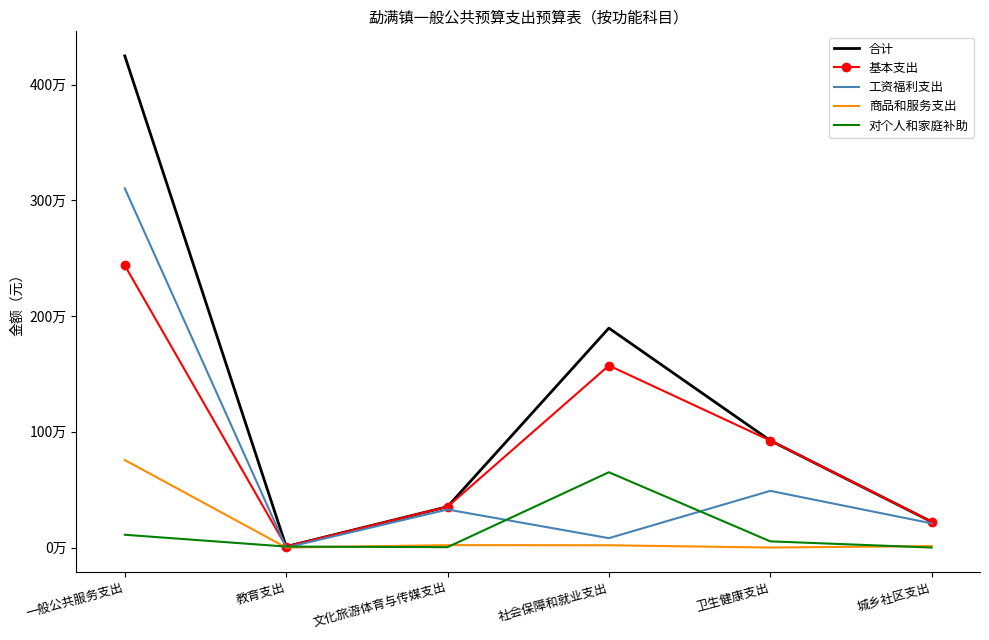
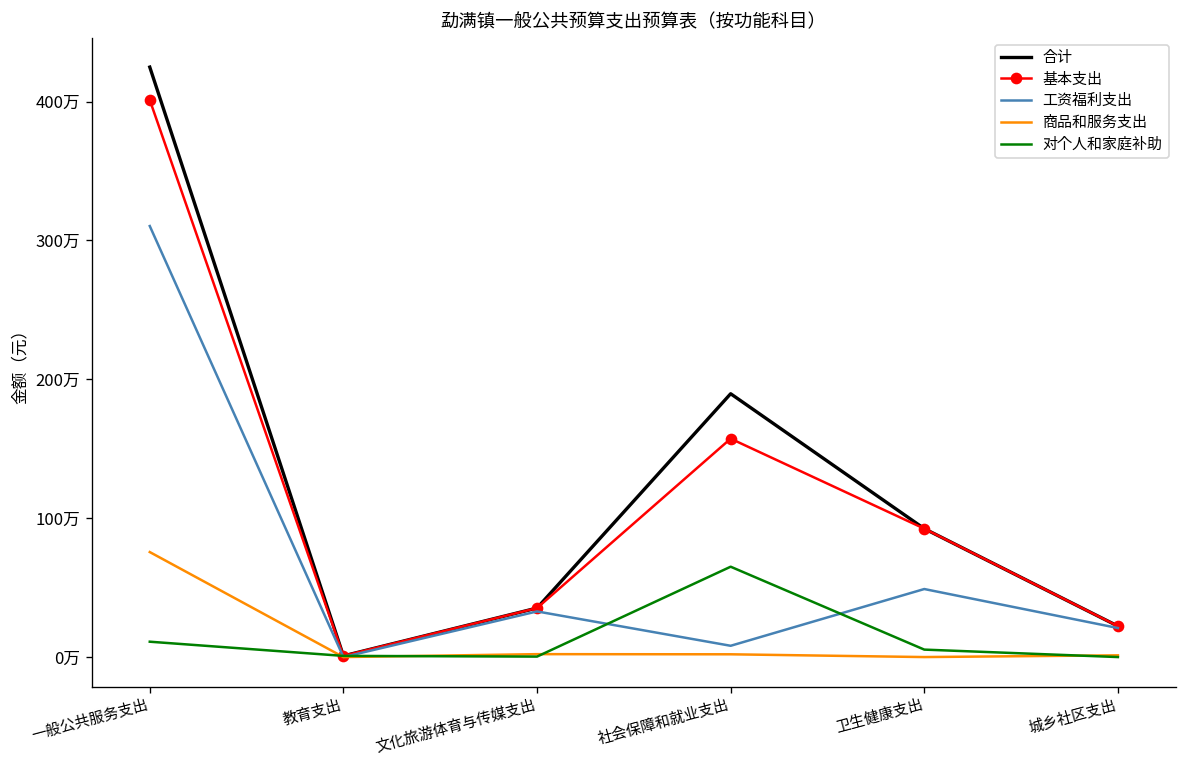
  {
    "合计": {
      "一般公共服务支出": "425万",
      "社会保障和就业支出": "190万"
    },
    "基本支出": {
-     "一般公共服务支出": "244万",
+     "一般公共服务支出": "401万",
      "社会保障和就业支出": "157万"
    },
    "工资福利支出": {
      "一般公共服务支出": "310万",
      "文化旅游体育与传媒支出": "33万",
      "社会保障和就业支出": "8万",
      "卫生健康支出": "49万"
    },
    "商品和服务支出": {
      "一般公共服务支出": "76万",
      "社会保障和就业支出": "2万",
      "卫生健康支出": "0万"
    },
    "对个人和家庭补助": {
      "一般公共服务支出": "11万",
      "社会保障和就业支出": "65万",
      "卫生健康支出": "5万"
    }
  }
